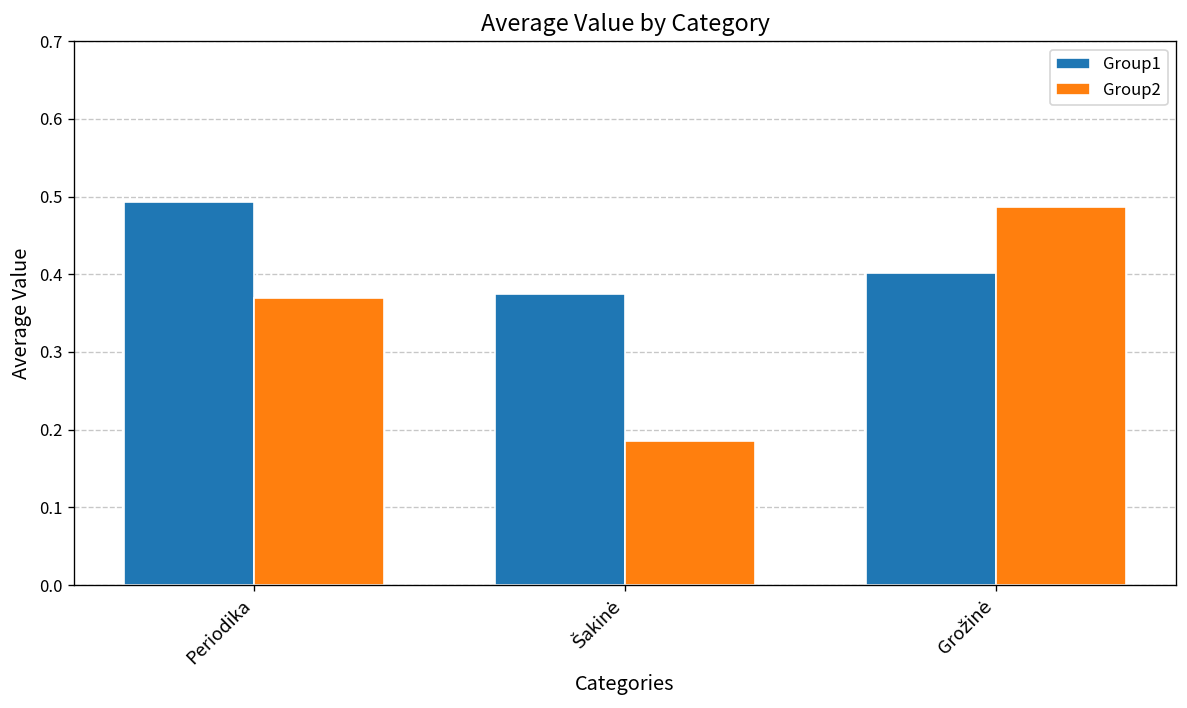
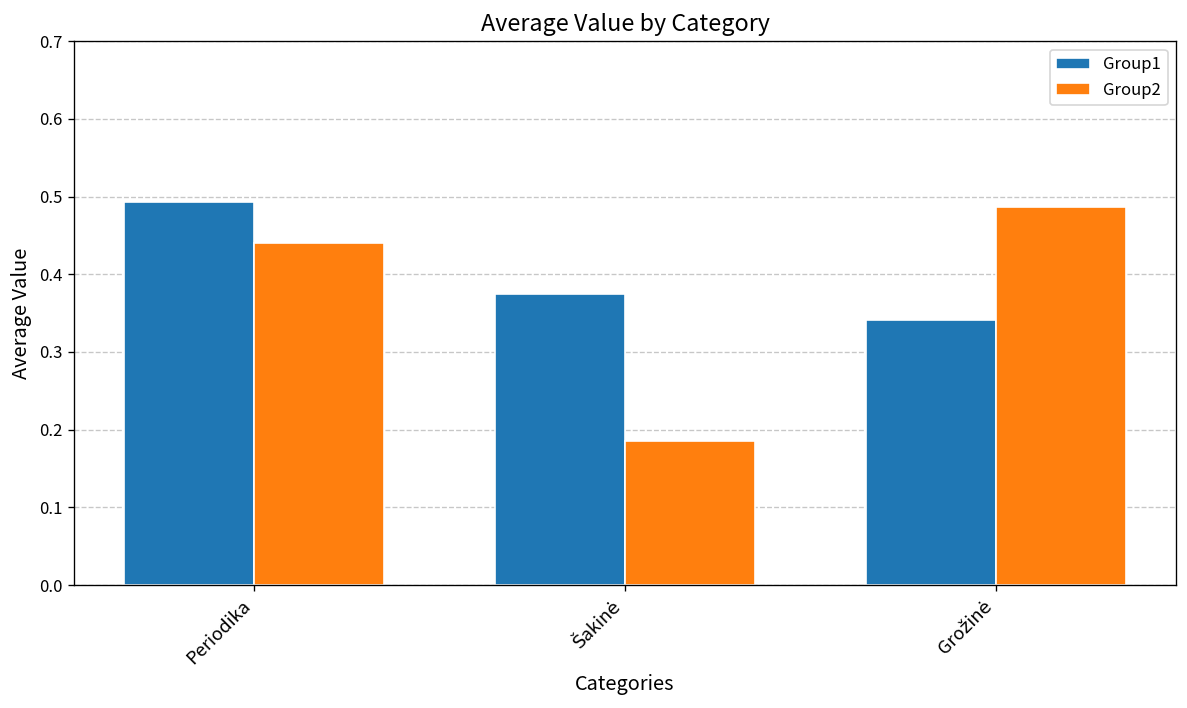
  {
    "Group1": {
      "Periodika": 0.49,
      "Šakinė": 0.38,
-     "Grožinė": 0.40
+     "Grožinė": 0.34
    },
    "Group2": {
-     "Periodika": 0.37,
+     "Periodika": 0.44,
      "Šakinė": 0.19,
      "Grožinė": 0.49
    }
  }
